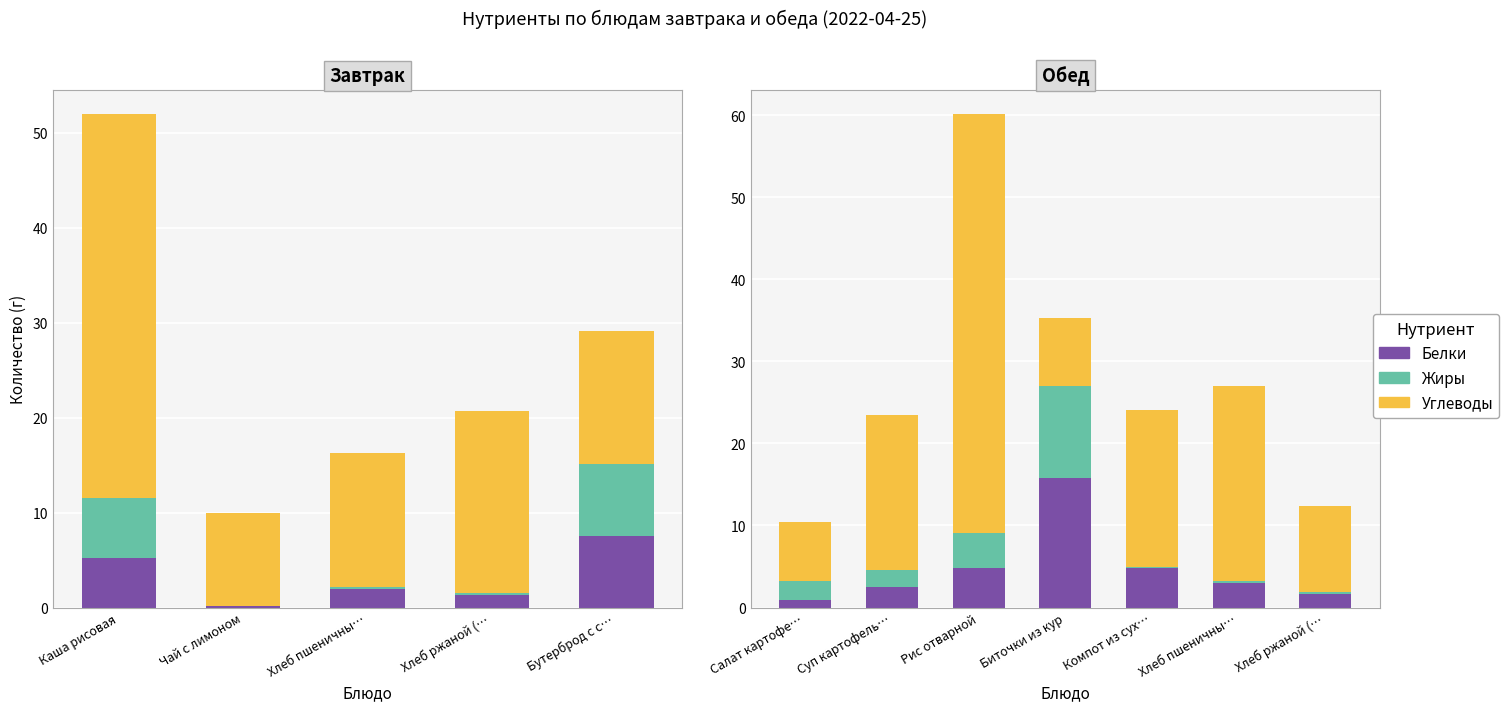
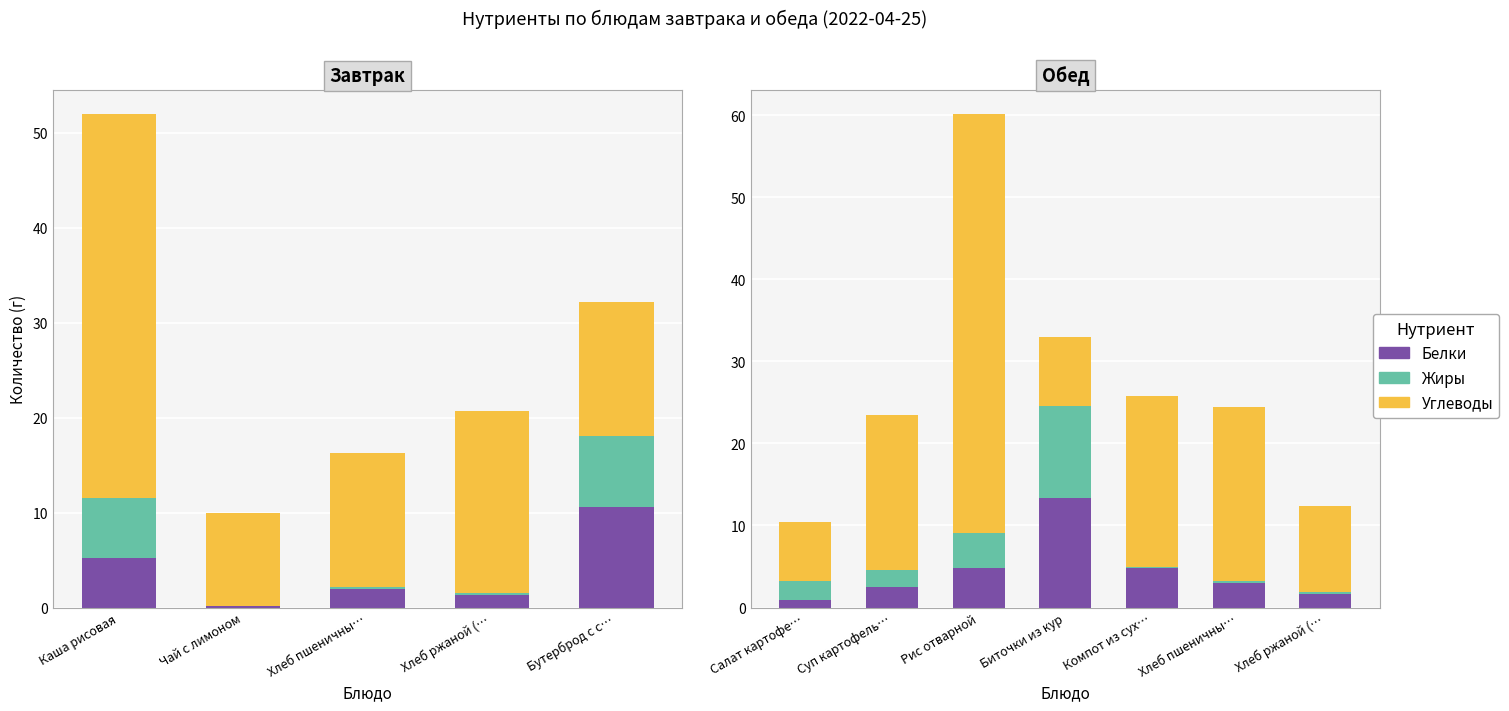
  {
    "Завтрак": {
      "Белки": {
        "Каша рисовая": 5,
        "Хлеб пшеничны…": 2,
        "Хлеб ржаной (…": 1,
-       "Бутерброд с с…": 8
+       "Бутерброд с с…": 11
      },
      "Жиры": {
        "Каша рисовая": 6,
        "Бутерброд с с…": 8
      },
      "Углеводы": {
        "Каша рисовая": 40,
        "Чай с лимоном": 10,
        "Хлеб пшеничны…": 14,
        "Хлеб ржаной (…": 19,
        "Бутерброд с с…": 14
      }
    },
    "Обед": {
      "Белки": {
        "Салат картофе…": 1,
        "Суп картофель…": 3,
        "Рис отварной": 5,
-       "Биточки из кур": 16,
+       "Биточки из кур": 13,
        "Компот из сух…": 5,
        "Хлеб пшеничны…": 3,
        "Хлеб ржаной (…": 2
      },
      "Жиры": {
        "Салат картофе…": 2,
        "Суп картофель…": 2,
        "Рис отварной": 4,
        "Биточки из кур": 11
      },
      "Углеводы": {
        "Салат картофе…": 7,
        "Суп картофель…": 19,
        "Рис отварной": 51,
        "Биточки из кур": 8,
-       "Компот из сух…": 19,
-       "Хлеб пшеничны…": 24,
+       "Компот из сух…": 21,
+       "Хлеб пшеничны…": 21,
        "Хлеб ржаной (…": 10
      }
    }
  }
